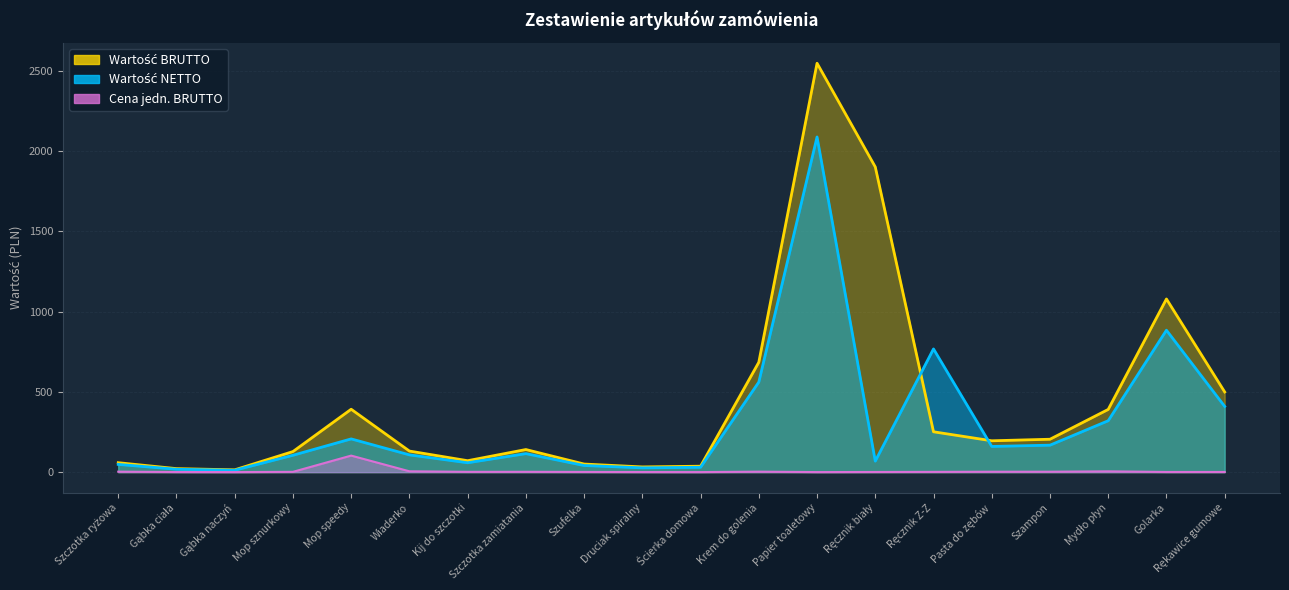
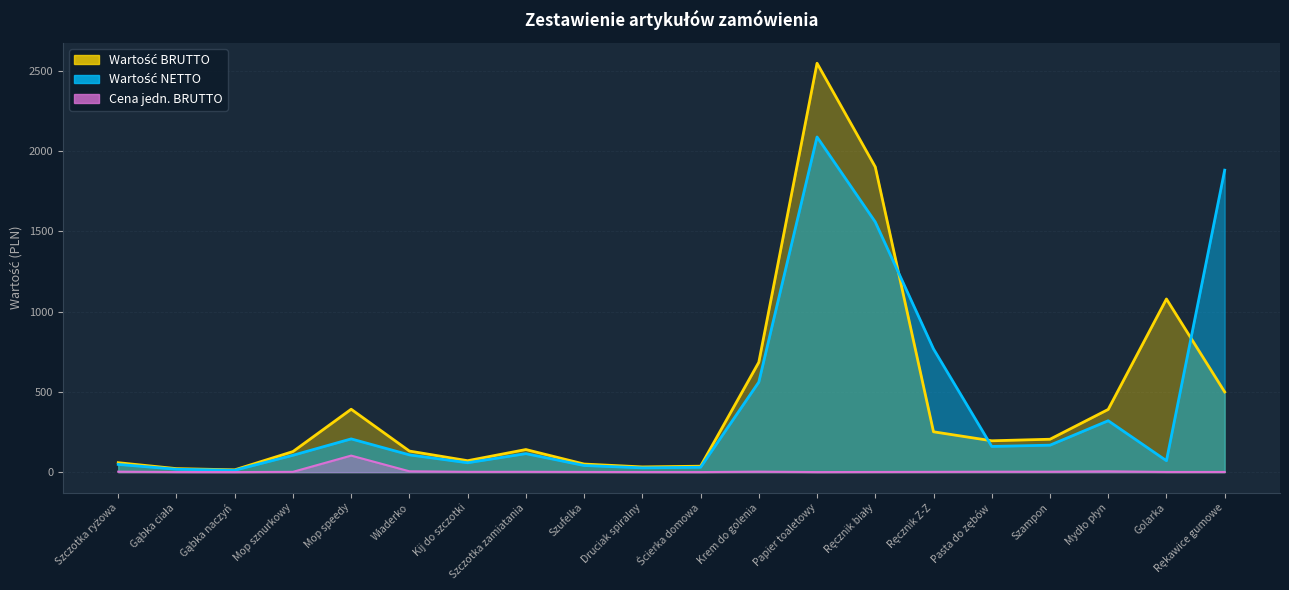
  {
    "Wartość BRUTTO": {
      "Mop sznurkowy": 130,
      "Mop speedy": 390,
      "Wiaderko": 130,
      "Szczotka zamiatania": 140,
      "Krem do golenia": 680,
      "Papier toaletowy": 2550,
      "Ręcznik biały": 1900,
      "Ręcznik Z-Z": 250,
      "Pasta do zębów": 200,
      "Szampon": 200,
      "Mydło płyn": 390,
      "Golarka": 1080,
      "Rękawice gumowe": 500
    },
    "Wartość NETTO": {
      "Mop sznurkowy": 110,
      "Mop speedy": 210,
      "Wiaderko": 110,
      "Szczotka zamiatania": 120,
      "Krem do golenia": 560,
      "Papier toaletowy": 2090,
-     "Ręcznik biały": 70,
+     "Ręcznik biały": 1560,
      "Ręcznik Z-Z": 770,
      "Pasta do zębów": 160,
      "Szampon": 170,
      "Mydło płyn": 320,
-     "Golarka": 880,
-     "Rękawice gumowe": 410
+     "Golarka": 70,
+     "Rękawice gumowe": 1880
    },
    "Cena jedn. BRUTTO": {
      "Szczotka ryżowa": 0,
      "Gąbka ciała": 0,
      "Mop sznurkowy": 0,
      "Mop speedy": 100,
      "Wiaderko": 10,
      "Kij do szczotki": 0,
      "Szczotka zamiatania": 0,
      "Szufelka": 0,
      "Druciak spiralny": 0,
      "Ścierka domowa": 0,
      "Krem do golenia": 0,
      "Papier toaletowy": 0,
      "Ręcznik biały": 0,
      "Ręcznik Z-Z": 0,
      "Pasta do zębów": 0,
      "Szampon": 0,
      "Mydło płyn": 0,
      "Golarka": 0,
      "Rękawice gumowe": 0
    }
  }
